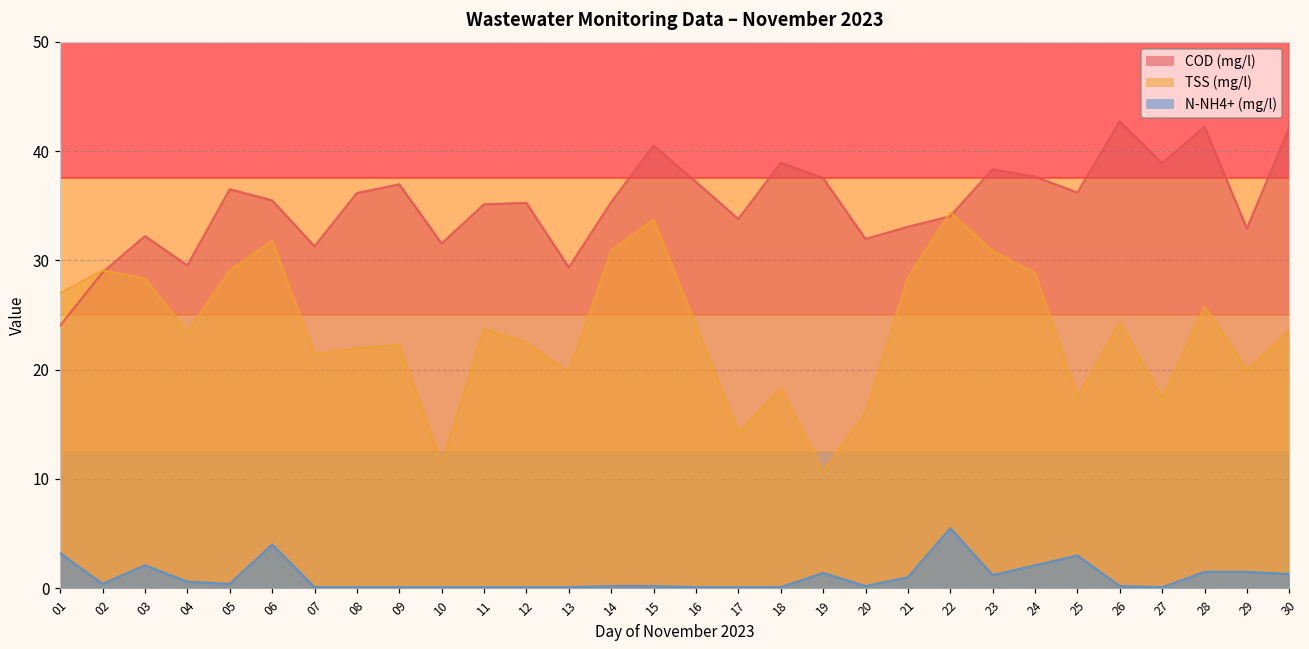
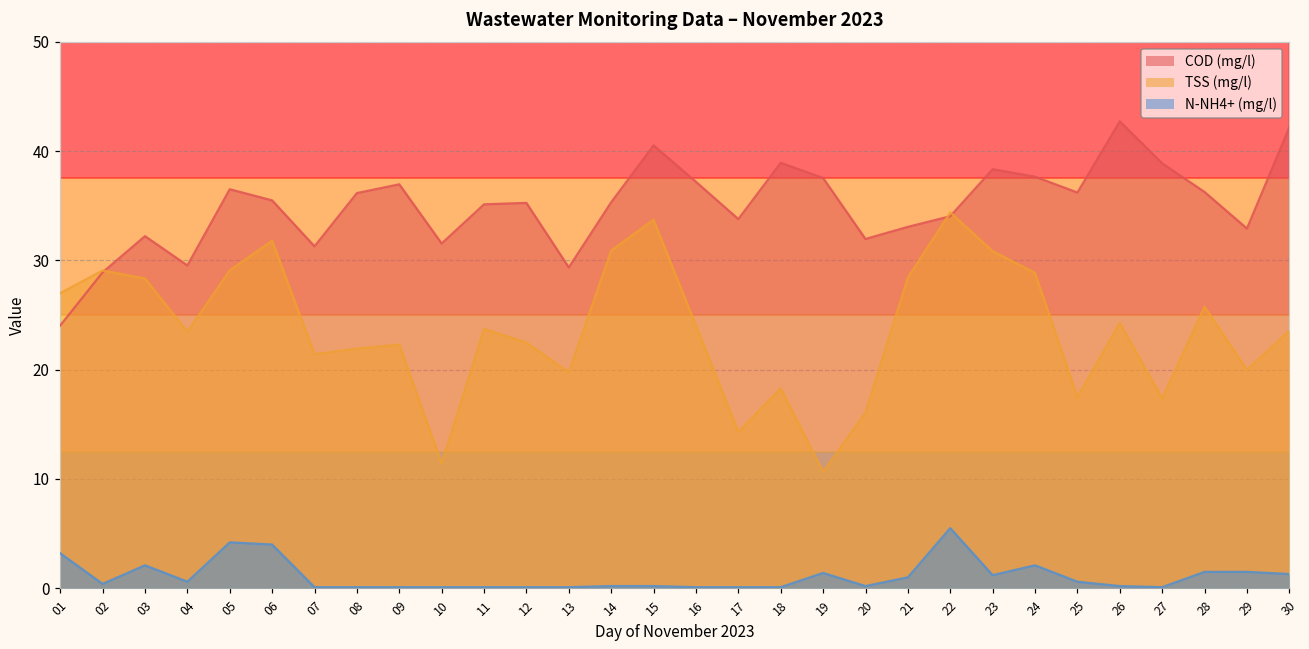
  {
    "COD (mg/l)": {
      "01": 24,
      "03": 32,
      "04": 30,
      "05": 37,
      "06": 35,
      "07": 31,
      "08": 36,
      "09": 37,
      "10": 32,
      "11": 35,
      "12": 35,
      "13": 29,
      "14": 35,
      "15": 41,
      "16": 37,
      "17": 34,
      "18": 39,
      "19": 38,
      "20": 32,
      "21": 33,
      "22": 34,
      "23": 38,
      "24": 38,
      "25": 36,
      "26": 43,
      "27": 39,
-     "28": 42,
+     "28": 36,
      "29": 33,
      "30": 42
    },
    "TSS (mg/l)": {
      "01": 27,
      "03": 28,
      "04": 23,
      "05": 29,
      "06": 32,
      "07": 21,
      "08": 22,
      "09": 22,
      "10": 11,
      "11": 24,
      "12": 22,
      "13": 20,
      "14": 31,
      "15": 34,
      "16": 24,
      "17": 14,
      "18": 18,
      "19": 11,
      "20": 16,
      "21": 28,
      "22": 34,
      "23": 31,
      "24": 29,
      "25": 17,
      "26": 24,
      "27": 17,
      "28": 26,
      "29": 20,
      "30": 24
    },
    "N-NH4+ (mg/l)": {
      "01": 3,
      "02": 0,
      "03": 2,
      "04": 1,
-     "05": 0,
+     "05": 4,
      "06": 4,
      "07": 0,
      "08": 0,
      "09": 0,
      "10": 0,
      "11": 0,
      "12": 0,
      "13": 0,
      "14": 0,
      "15": 0,
      "16": 0,
      "17": 0,
      "18": 0,
      "19": 1,
      "20": 0,
      "21": 1,
      "22": 6,
      "23": 1,
      "24": 2,
-     "25": 3,
+     "25": 1,
      "26": 0,
      "27": 0,
      "28": 2,
      "29": 2,
      "30": 1
    }
  }
